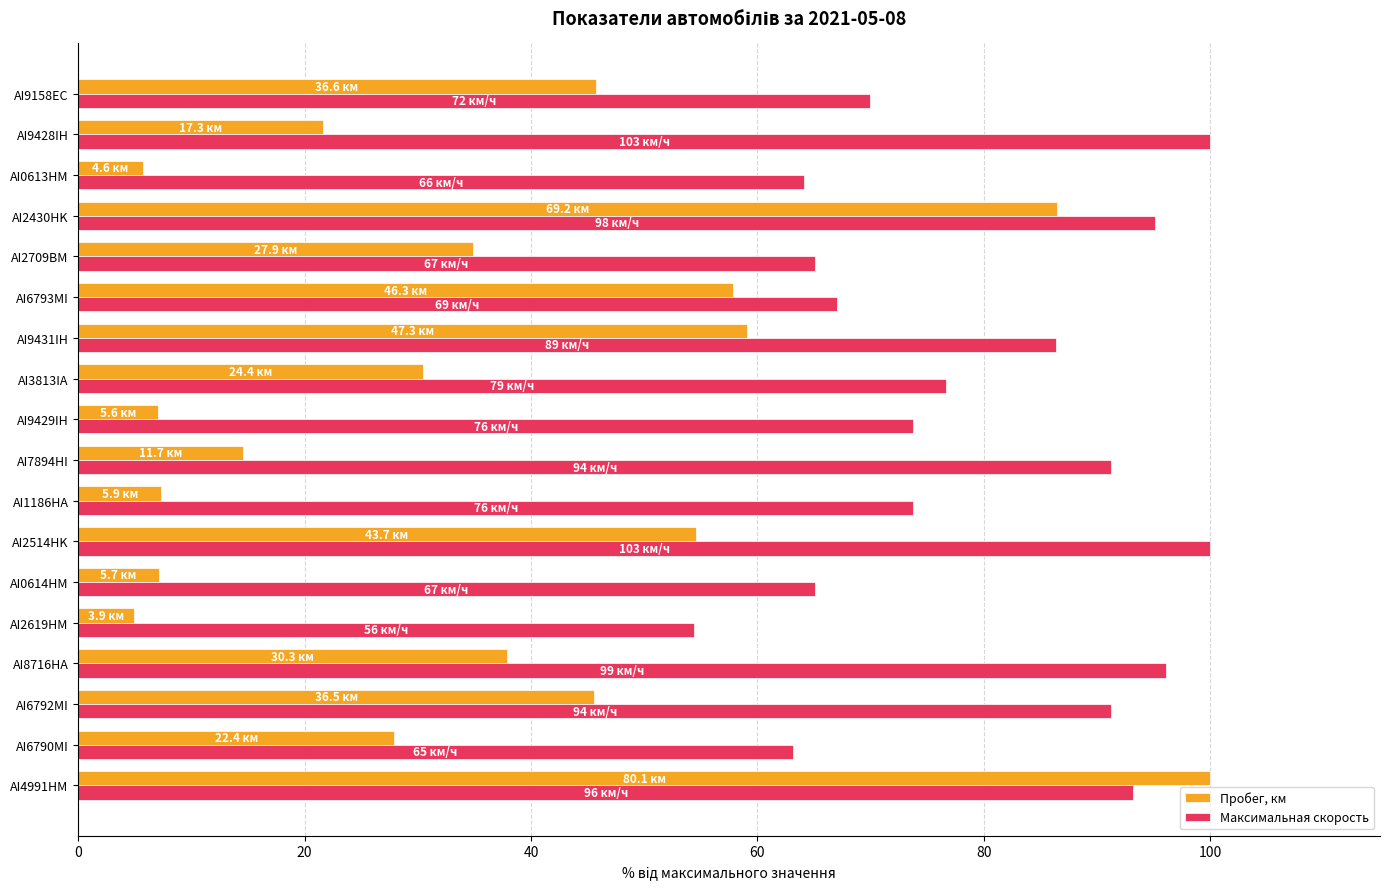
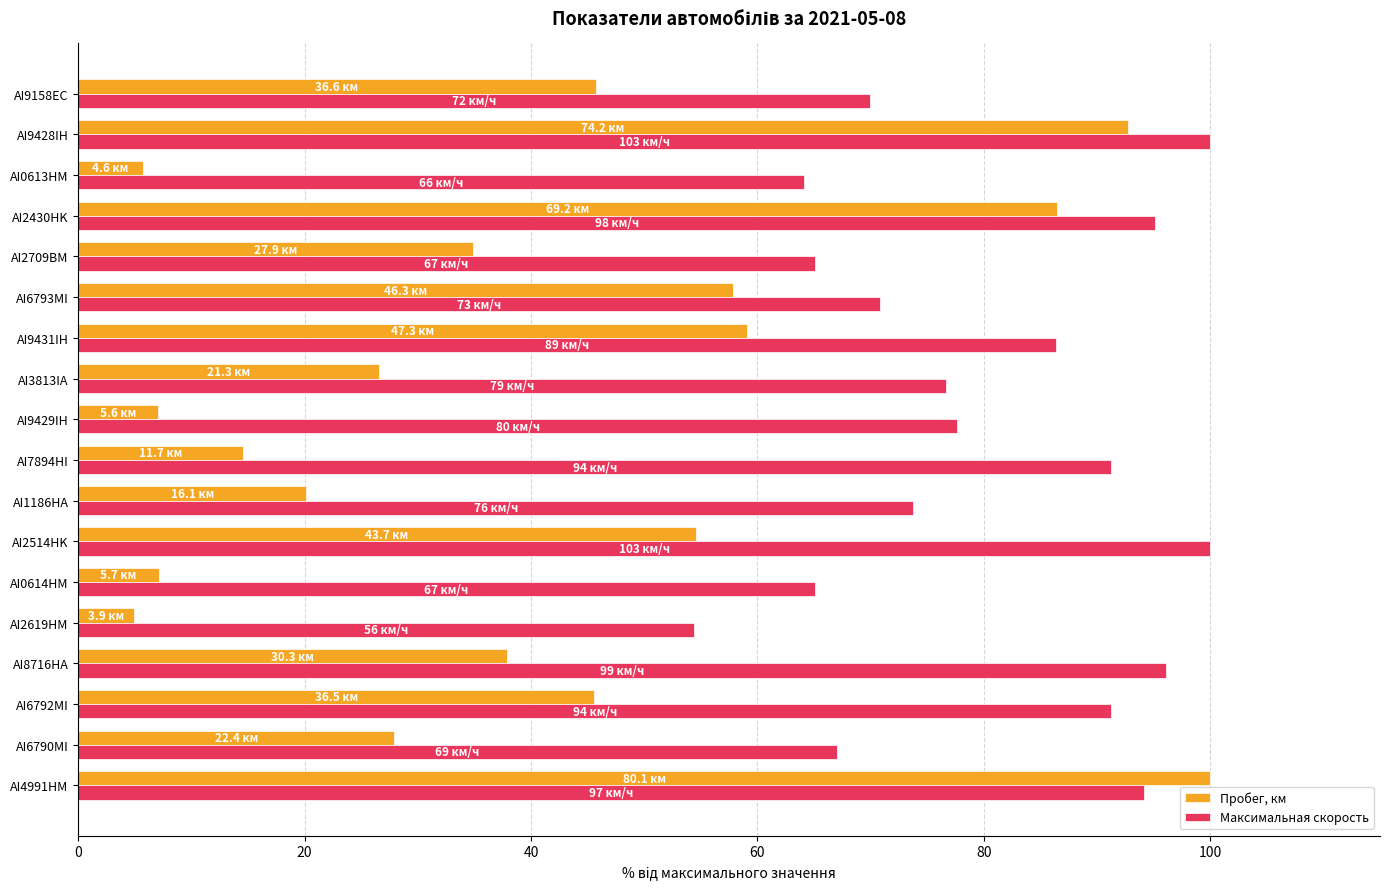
  {
    "Пробег, км": {
-     "AI9428IH": 17.3,
-     "AI3813IA": 24.4,
-     "AI1186HA": 5.9
+     "AI9428IH": 74.2,
+     "AI3813IA": 21.3,
+     "AI1186HA": 16.1
    },
    "Максимальная скорость": {
-     "AI6793MI": 69,
-     "AI9429IH": 76,
-     "AI6790MI": 65,
-     "AI4991HM": 96
+     "AI6793MI": 73,
+     "AI9429IH": 80,
+     "AI6790MI": 69,
+     "AI4991HM": 97
    }
  }
